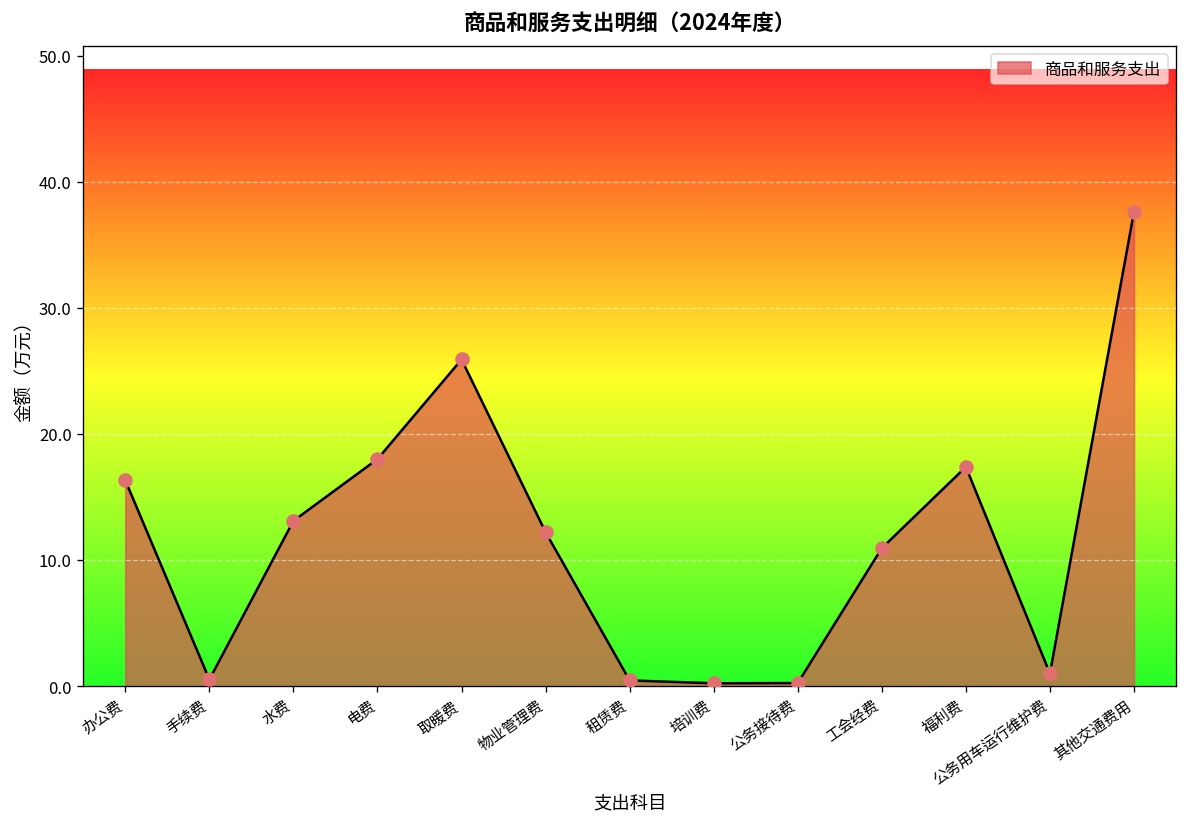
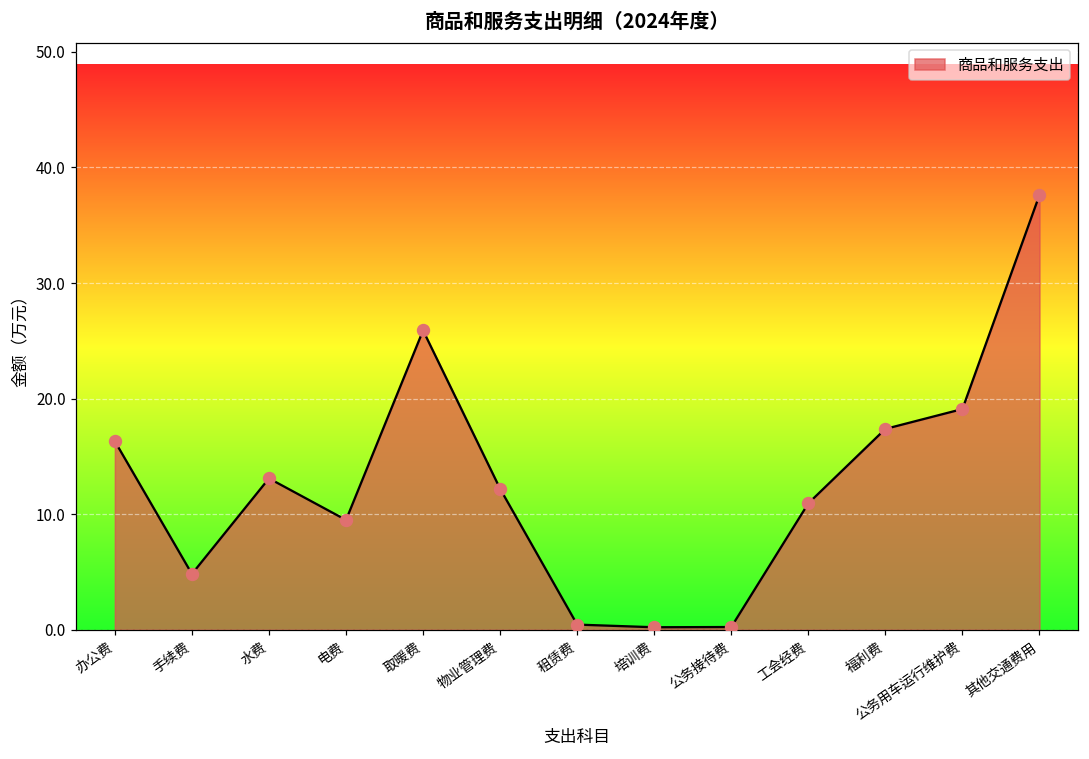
  {
    "办公费": 16.3,
-   "手续费": 0.5,
+   "手续费": 4.8,
    "水费": 13.1,
-   "电费": 18.0,
+   "电费": 9.5,
    "取暖费": 25.9,
    "物业管理费": 12.2,
    "租赁费": 0.5,
    "培训费": 0.2,
    "公务接待费": 0.2,
    "工会经费": 10.9,
    "福利费": 17.4,
-   "公务用车运行维护费": 1.0,
+   "公务用车运行维护费": 19.1,
    "其他交通费用": 37.6
  }
